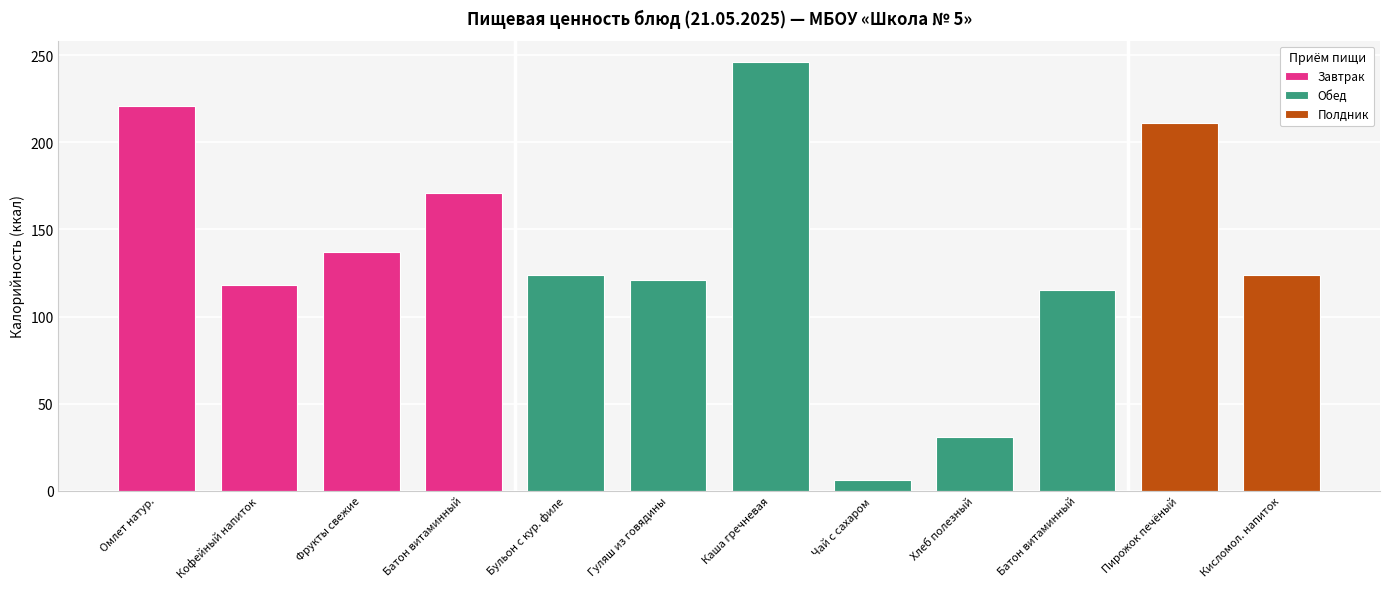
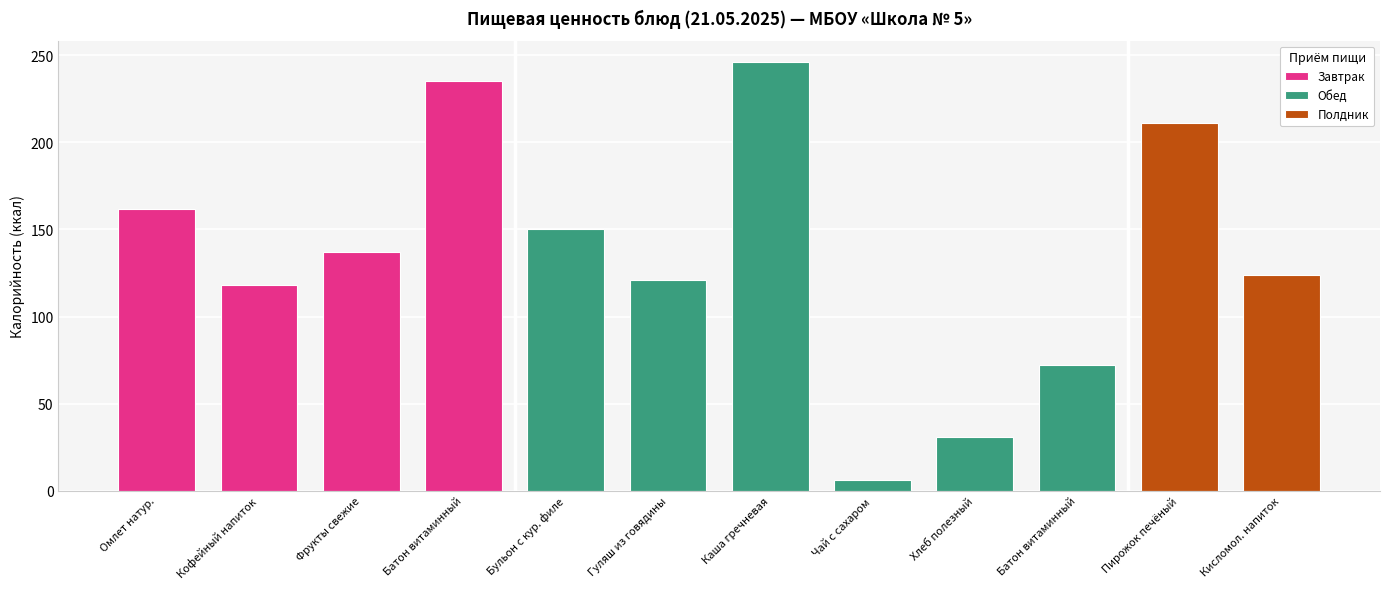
  {
    "Завтрак": {
-     "Омлет натур.": 221,
+     "Омлет натур.": 162,
      "Кофейный напиток": 118,
      "Фрукты свежие": 137,
-     "Батон витаминный": 171
+     "Батон витаминный": 235
    },
    "Обед": {
-     "Бульон с кур. филе": 124,
+     "Бульон с кур. филе": 150,
      "Гуляш из говядины": 121,
      "Каша гречневая": 246,
      "Чай с сахаром": 6,
      "Хлеб полезный": 31,
-     "Батон витаминный": 115
+     "Батон витаминный": 72
    },
    "Полдник": {
      "Пирожок печёный": 211,
      "Кисломол. напиток": 124
    }
  }
